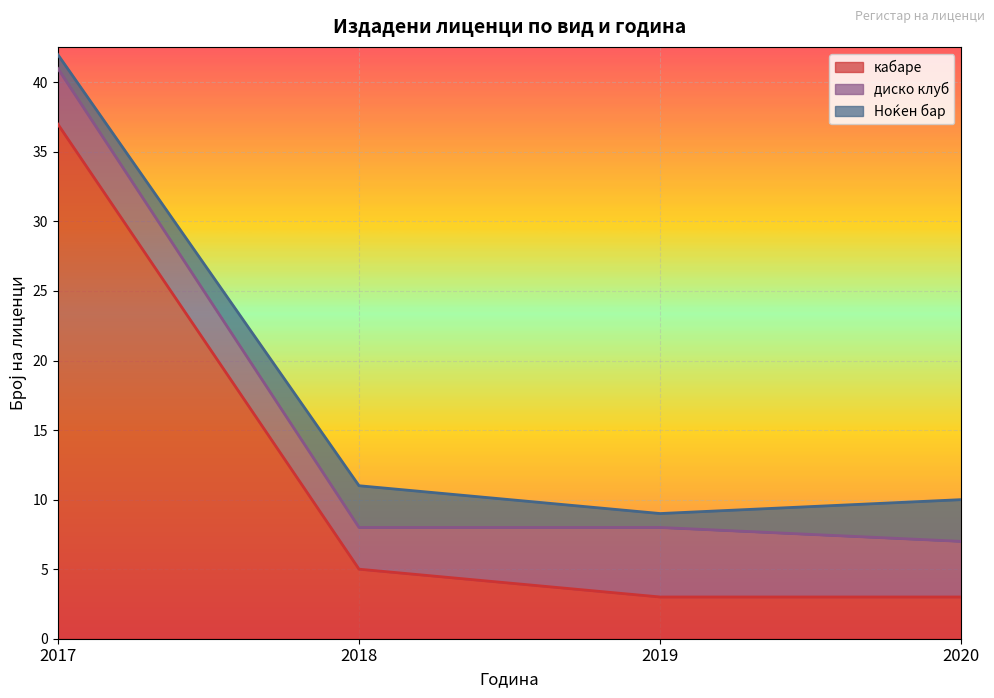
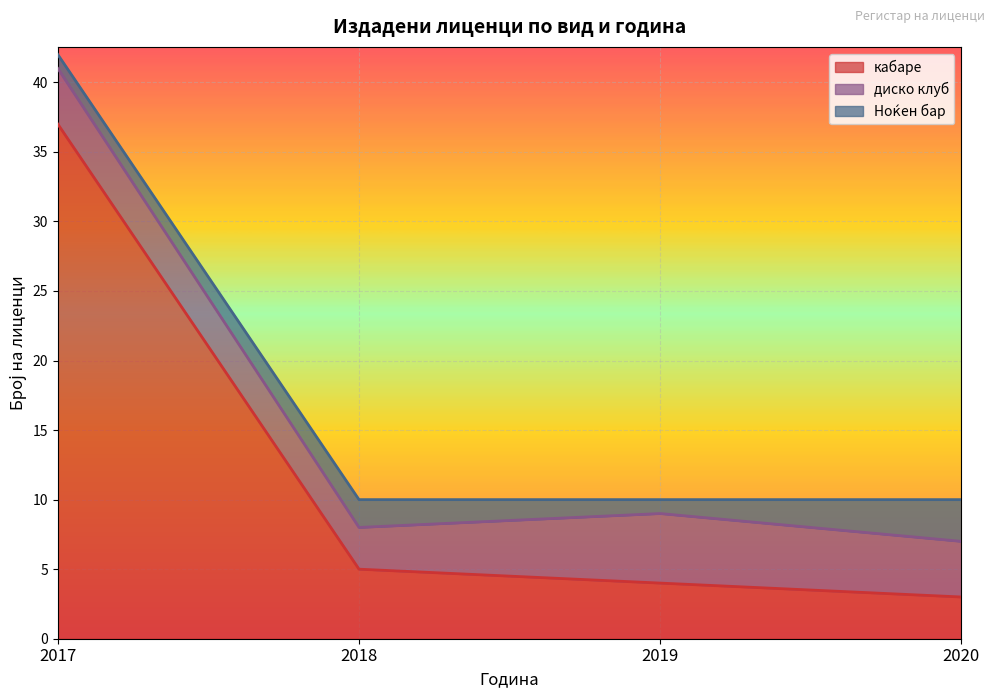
  {
    "кабаре": {
      "2017": 37,
      "2018": 5,
-     "2019": 3,
+     "2019": 4,
      "2020": 3
    },
    "диско клуб": {
      "2017": 4,
      "2018": 3,
      "2019": 5,
      "2020": 4
    },
    "Ноќен бар": {
      "2017": 1,
-     "2018": 3,
+     "2018": 2,
      "2019": 1,
      "2020": 3
    }
  }
